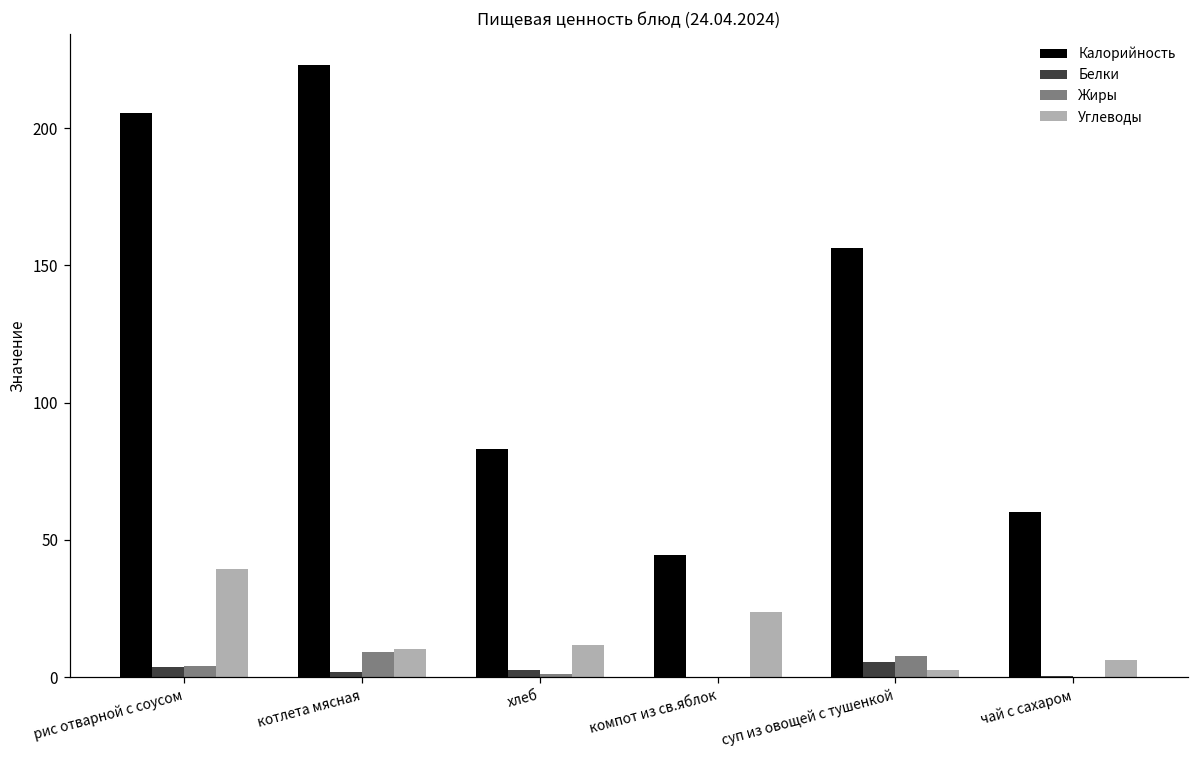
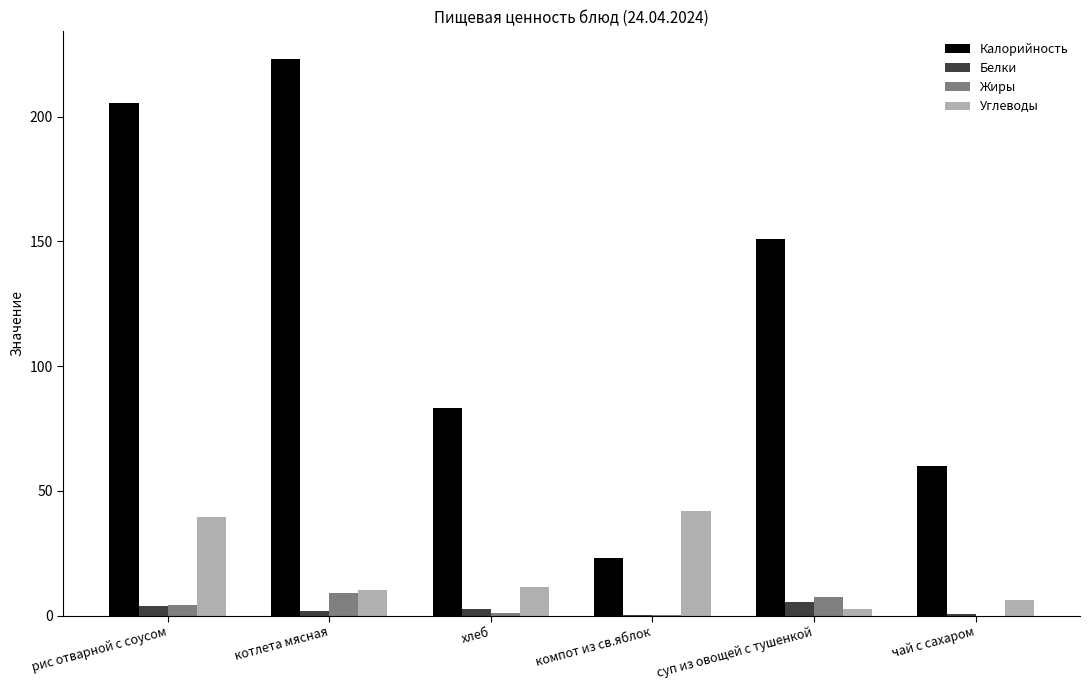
  {
    "Калорийность": {
      "рис отварной с соусом": 205,
      "котлета мясная": 223,
      "хлеб": 83,
-     "компот из св.яблок": 44,
-     "суп из овощей с тушенкой": 156,
+     "компот из св.яблок": 23,
+     "суп из овощей с тушенкой": 151,
      "чай с сахаром": 60
    },
    "Белки": {
      "рис отварной с соусом": 4,
      "котлета мясная": 2,
      "хлеб": 3,
      "суп из овощей с тушенкой": 5
    },
    "Жиры": {
      "рис отварной с соусом": 4,
      "котлета мясная": 9,
      "суп из овощей с тушенкой": 8,
      "чай с сахаром": 0
    },
    "Углеводы": {
      "рис отварной с соусом": 39,
      "котлета мясная": 10,
      "хлеб": 12,
-     "компот из св.яблок": 24,
+     "компот из св.яблок": 42,
      "суп из овощей с тушенкой": 3,
      "чай с сахаром": 6
    }
  }
